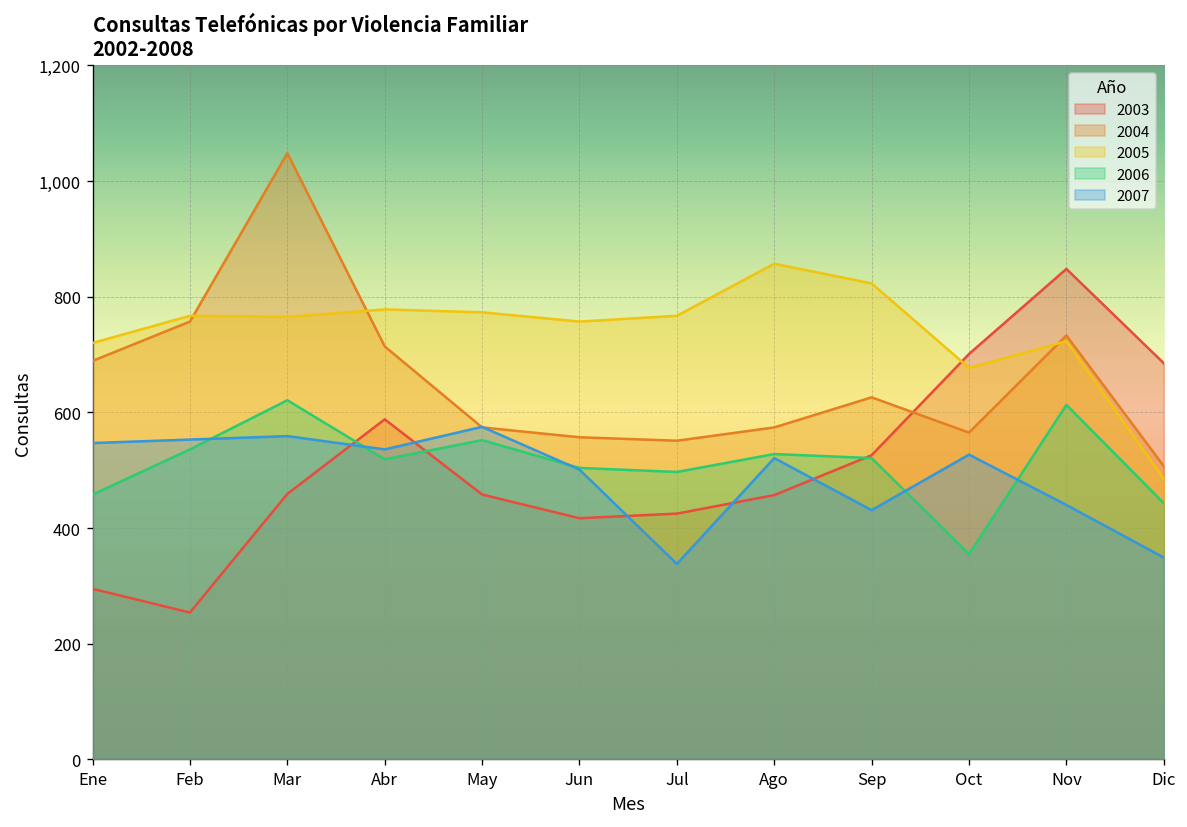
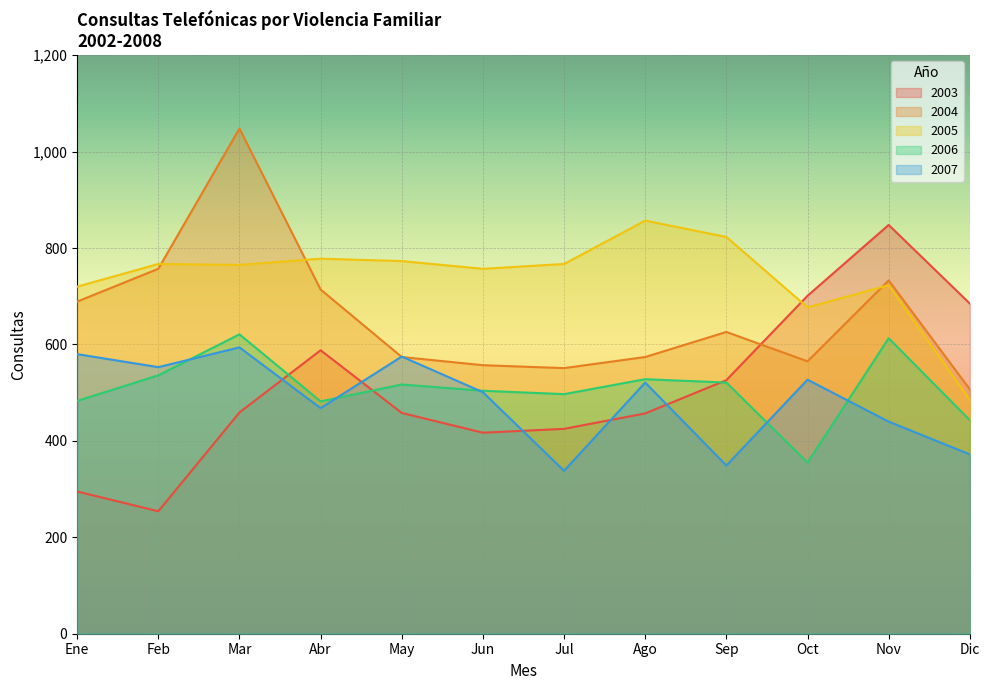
  {
    "2006": {
-     "Ene": 460,
+     "Ene": 480,
      "Feb": 540,
      "Mar": 620,
-     "Abr": 520,
-     "May": 550,
+     "Abr": 480,
+     "May": 520,
      "Jul": 500,
      "Ago": 530,
      "Oct": 360,
      "Nov": 610,
      "Dic": 440
    },
    "2007": {
-     "Ene": 550,
+     "Ene": 580,
      "Feb": 550,
-     "Mar": 560,
-     "Abr": 540,
+     "Mar": 590,
+     "Abr": 470,
      "Jul": 340,
      "Ago": 520,
-     "Sep": 430,
+     "Sep": 350,
      "Oct": 530,
      "Nov": 440,
-     "Dic": 350
+     "Dic": 370
    }
  }
